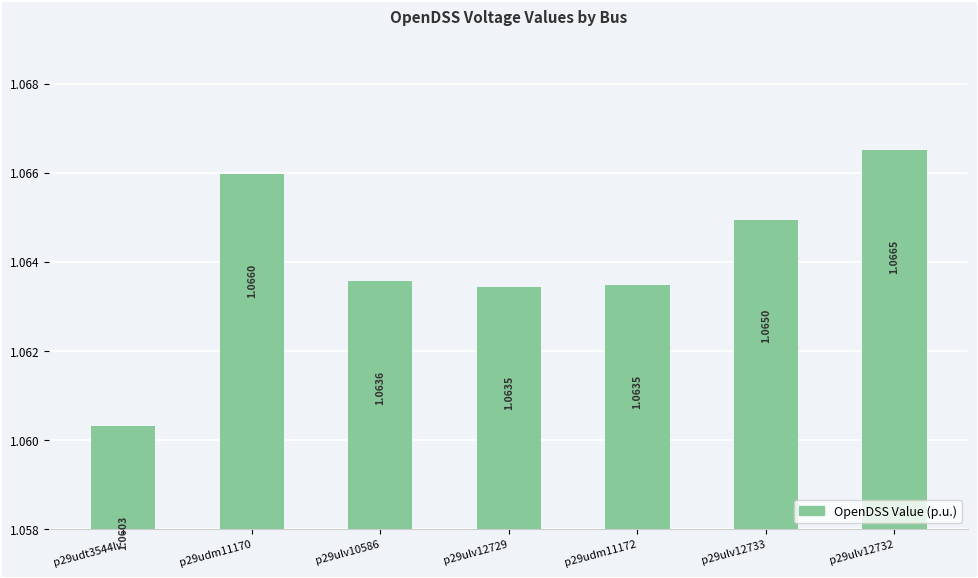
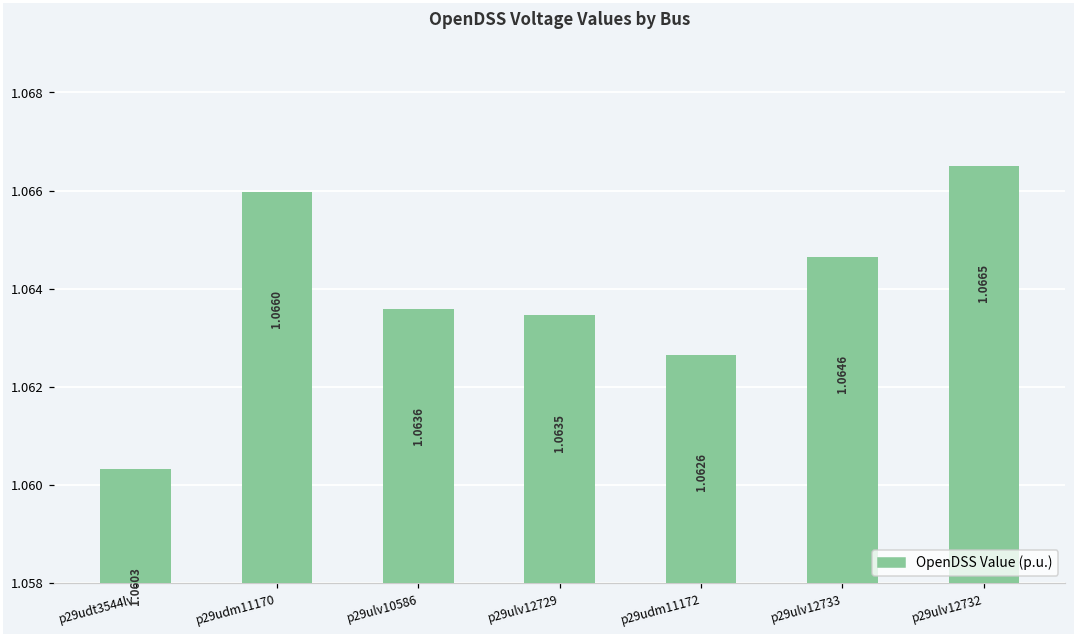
  {
    "p29udt3544lv": 1.0603,
    "p29udm11170": 1.0660,
    "p29ulv10586": 1.0636,
    "p29ulv12729": 1.0635,
-   "p29udm11172": 1.0635,
-   "p29ulv12733": 1.0650,
+   "p29udm11172": 1.0626,
+   "p29ulv12733": 1.0646,
    "p29ulv12732": 1.0665
  }
